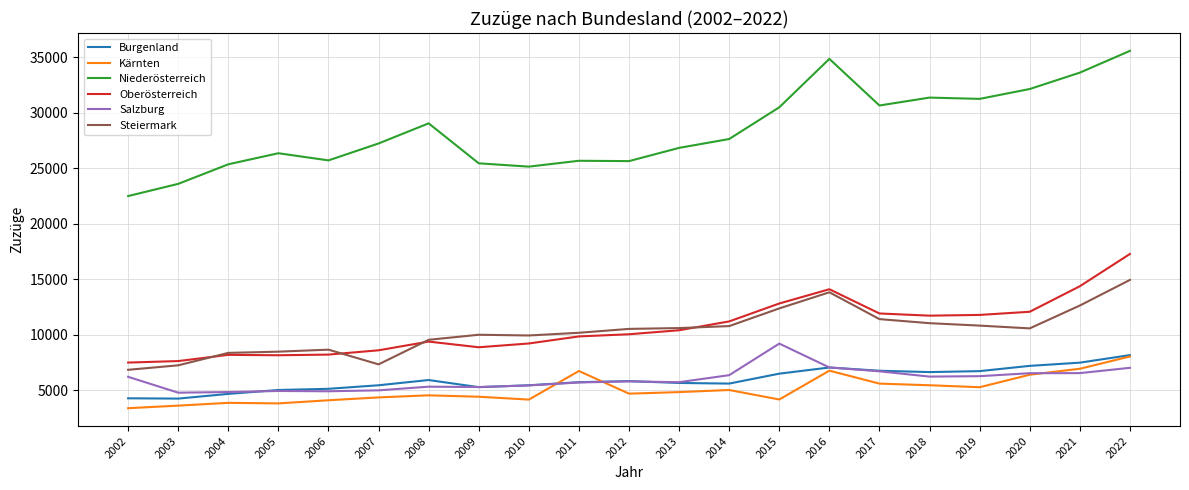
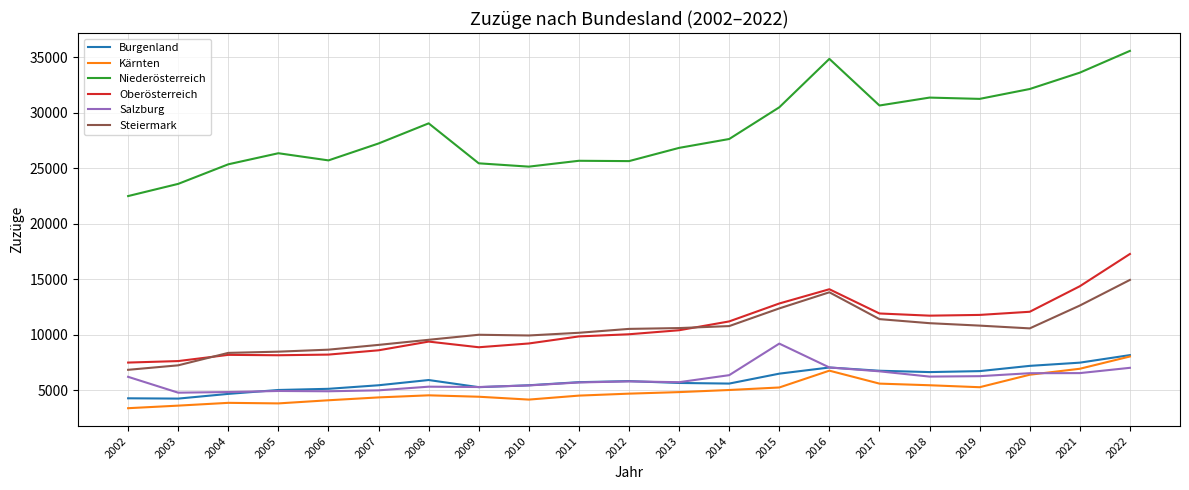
  {
    "Burgenland": {
      "2002": 4300,
      "2003": 4300,
      "2007": 5500,
      "2008": 5900,
      "2014": 5600,
      "2015": 6500,
      "2018": 6600,
      "2019": 6700,
      "2020": 7200,
      "2021": 7500
    },
    "Kärnten": {
      "2002": 3400,
      "2003": 3600,
      "2004": 3900,
      "2005": 3800,
      "2006": 4100,
      "2007": 4400,
      "2008": 4600,
      "2009": 4400,
      "2010": 4200,
-     "2011": 6700,
+     "2011": 4500,
      "2012": 4700,
      "2013": 4800,
      "2014": 5000,
-     "2015": 4200,
+     "2015": 5300,
      "2016": 6800,
      "2017": 5600,
      "2018": 5500,
      "2019": 5300,
      "2021": 6900
    },
    "Niederösterreich": {
      "2002": 22500,
      "2003": 23600,
      "2004": 25400,
      "2005": 26400,
      "2006": 25700,
      "2007": 27200,
      "2008": 29000,
      "2009": 25400,
      "2010": 25100,
      "2011": 25700,
      "2012": 25600,
      "2013": 26800,
      "2014": 27600,
      "2015": 30500,
      "2016": 34800,
      "2017": 30700,
      "2018": 31400,
      "2019": 31200,
      "2020": 32100,
      "2021": 33600,
      "2022": 35600
    },
    "Oberösterreich": {
      "2002": 7500,
      "2003": 7600,
      "2005": 8200,
      "2006": 8200,
      "2007": 8600,
      "2009": 8900,
      "2010": 9200,
      "2011": 9900,
      "2012": 10100,
      "2014": 11200,
      "2015": 12800,
      "2016": 14100,
      "2017": 11900,
      "2018": 11700,
      "2019": 11800,
      "2020": 12100,
      "2021": 14400,
      "2022": 17300
    },
    "Salzburg": {
      "2002": 6200,
      "2003": 4800,
      "2007": 5000,
      "2008": 5300,
      "2014": 6400,
      "2015": 9200,
      "2018": 6200,
      "2019": 6300,
      "2021": 6600,
      "2022": 7000
    },
    "Steiermark": {
      "2002": 6900,
      "2003": 7300,
      "2005": 8500,
      "2006": 8700,
-     "2007": 7300,
+     "2007": 9100,
      "2009": 10000,
      "2010": 9900,
      "2011": 10200,
      "2012": 10500,
      "2014": 10800,
      "2015": 12400,
      "2016": 13800,
      "2017": 11400,
      "2018": 11100,
      "2019": 10800,
      "2020": 10600,
      "2021": 12600,
      "2022": 14900
    }
  }
